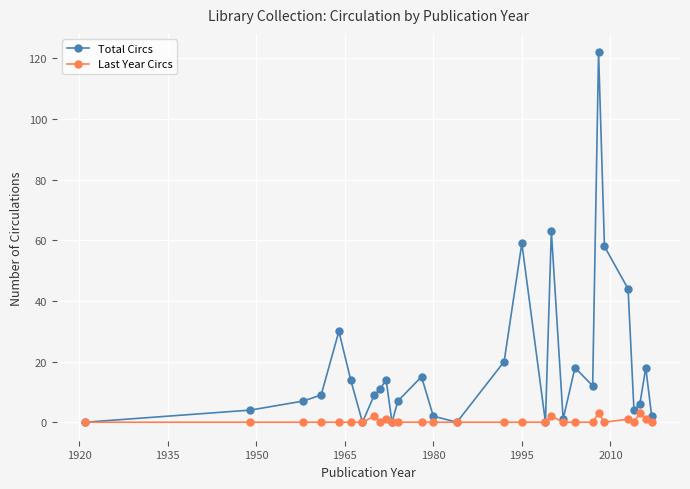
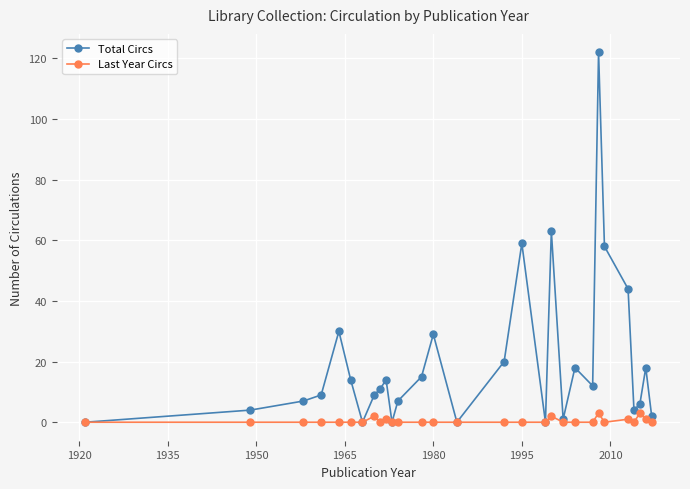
  {
    "Total Circs": {
-     "1980": 2,
+     "1980": 29,
      "1995": 59
    },
    "Last Year Circs": {
      "1980": 0,
      "1995": 0
    }
  }
